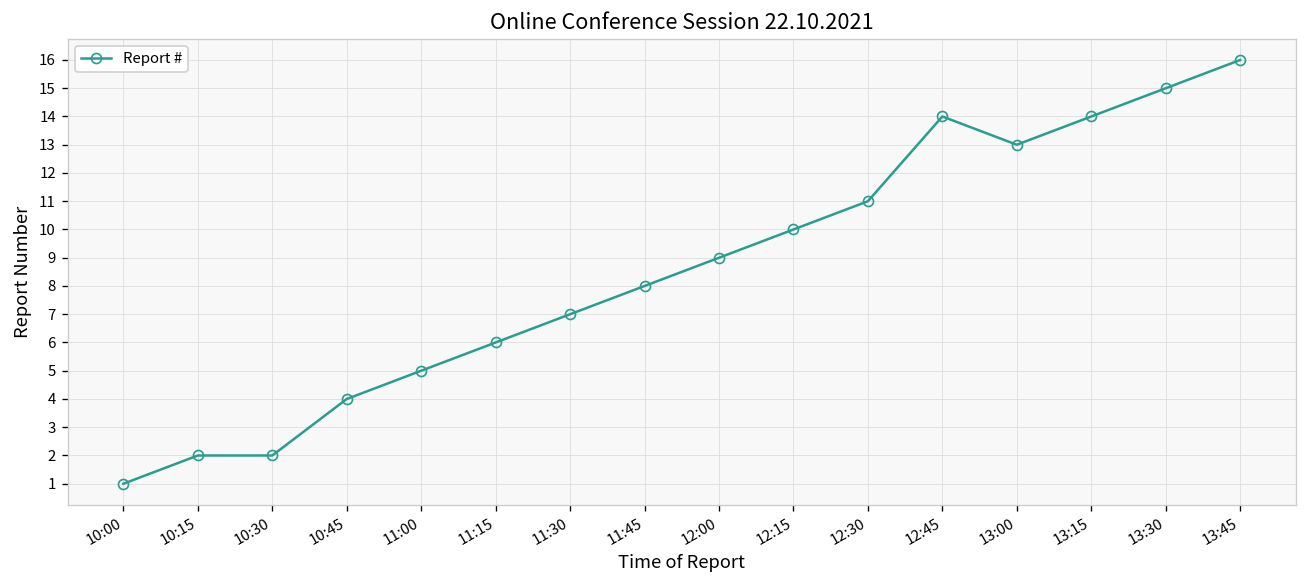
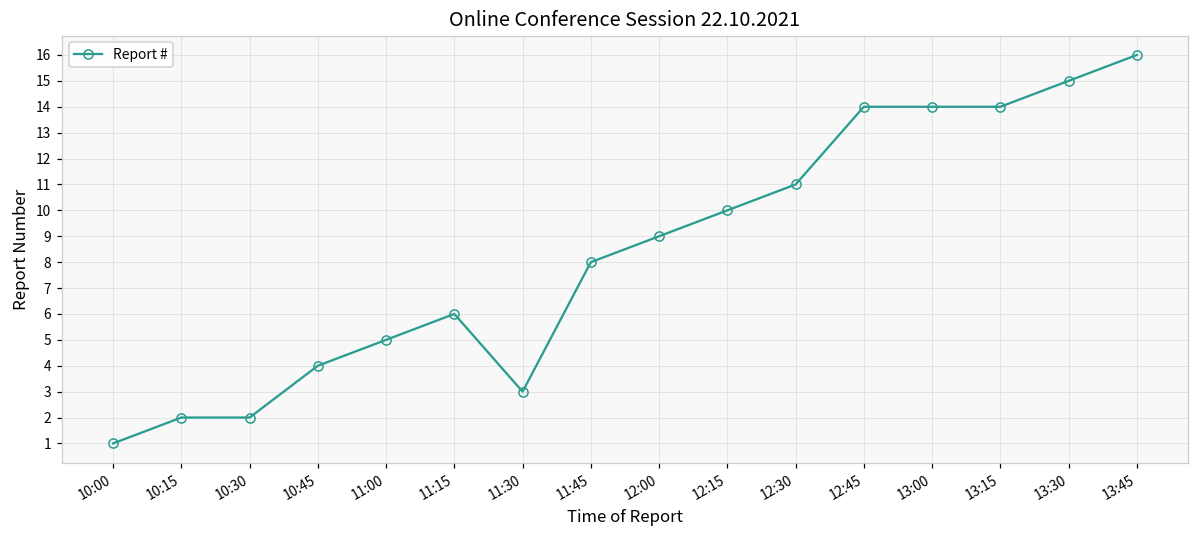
  {
    "10:00": 1,
    "10:15": 2,
    "10:30": 2,
    "10:45": 4,
    "11:00": 5,
    "11:15": 6,
-   "11:30": 7,
+   "11:30": 3,
    "11:45": 8,
    "12:00": 9,
    "12:15": 10,
    "12:30": 11,
    "12:45": 14,
-   "13:00": 13,
+   "13:00": 14,
    "13:15": 14,
    "13:30": 15,
    "13:45": 16
  }
